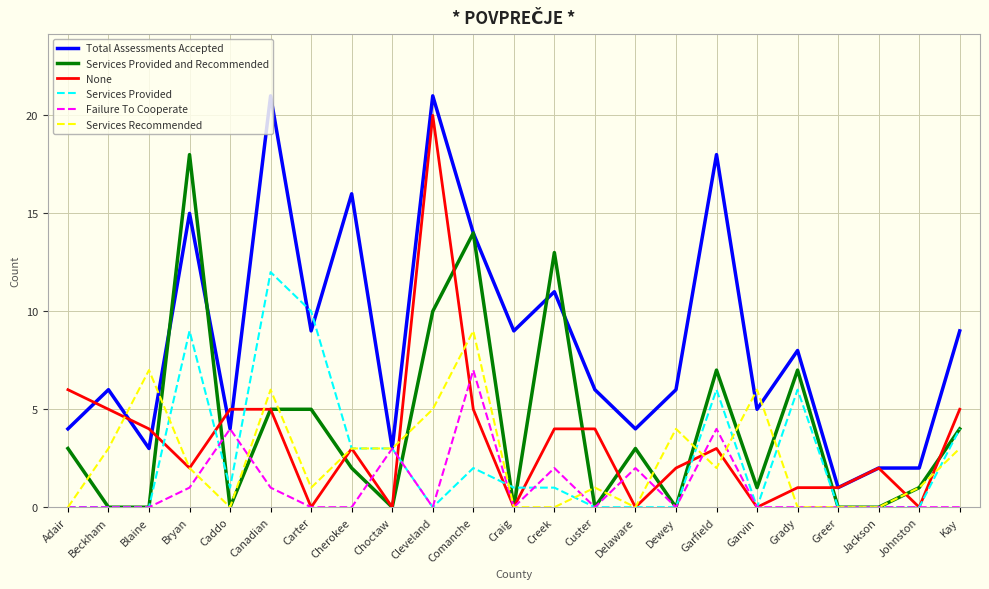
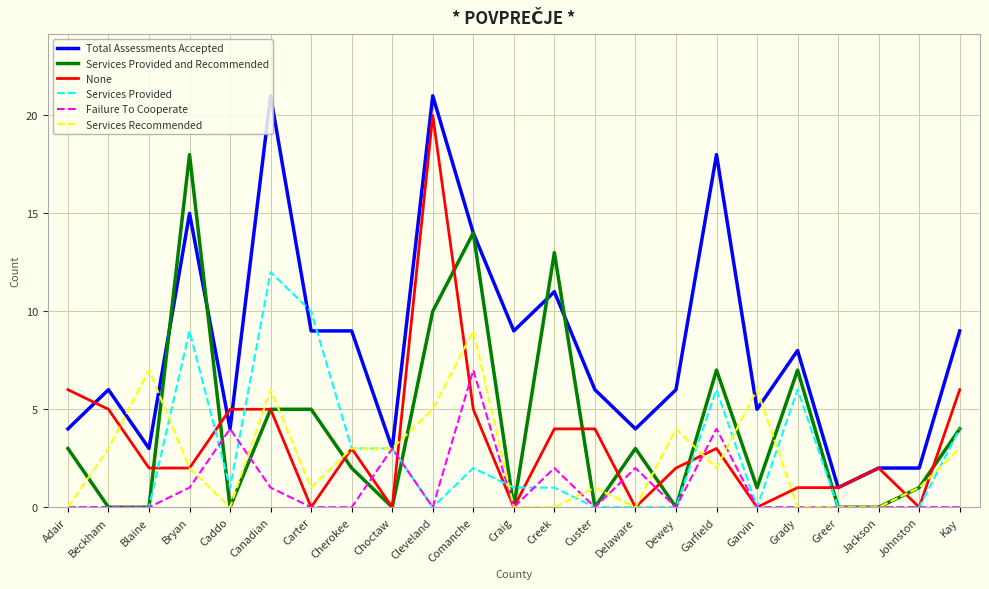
  {
    "Total Assessments Accepted": {
      "Adair": 4,
      "Beckham": 6,
      "Blaine": 3,
      "Bryan": 15,
      "Carter": 9,
-     "Cherokee": 16,
+     "Cherokee": 9,
      "Cleveland": 21,
      "Craig": 9,
      "Creek": 11,
      "Custer": 6,
      "Delaware": 4,
      "Dewey": 6,
      "Garfield": 18,
      "Garvin": 5,
      "Grady": 8,
      "Johnston": 2,
      "Kay": 9
    },
    "Services Provided and Recommended": {
      "Adair": 3,
      "Bryan": 18,
      "Carter": 5,
      "Cherokee": 2,
      "Cleveland": 10,
      "Creek": 13,
      "Delaware": 3,
      "Garfield": 7,
      "Garvin": 1,
      "Grady": 7
    },
    "None": {
      "Adair": 6,
      "Beckham": 5,
-     "Blaine": 4,
+     "Blaine": 2,
      "Caddo": 5,
      "Cleveland": 20,
      "Comanche": 5,
      "Creek": 4,
      "Custer": 4,
      "Dewey": 2,
      "Garfield": 3,
      "Grady": 1,
-     "Kay": 5
+     "Kay": 6
    },
    "Services Provided": {
      "Bryan": 9,
      "Caddo": 1,
      "Canadian": 12,
      "Carter": 10,
      "Comanche": 2,
      "Craig": 1,
      "Creek": 1,
      "Garfield": 6,
      "Grady": 6
    },
    "Failure To Cooperate": {
      "Bryan": 1,
      "Canadian": 1,
      "Cherokee": 0,
      "Comanche": 7,
      "Creek": 2,
      "Delaware": 2,
      "Garfield": 4,
      "Kay": 0
    },
    "Services Recommended": {
      "Beckham": 3,
      "Blaine": 7,
      "Canadian": 6,
      "Carter": 1,
      "Cleveland": 5,
      "Comanche": 9,
      "Creek": 0,
      "Custer": 1,
      "Dewey": 4,
      "Garfield": 2,
      "Garvin": 6,
      "Kay": 3
    }
  }
